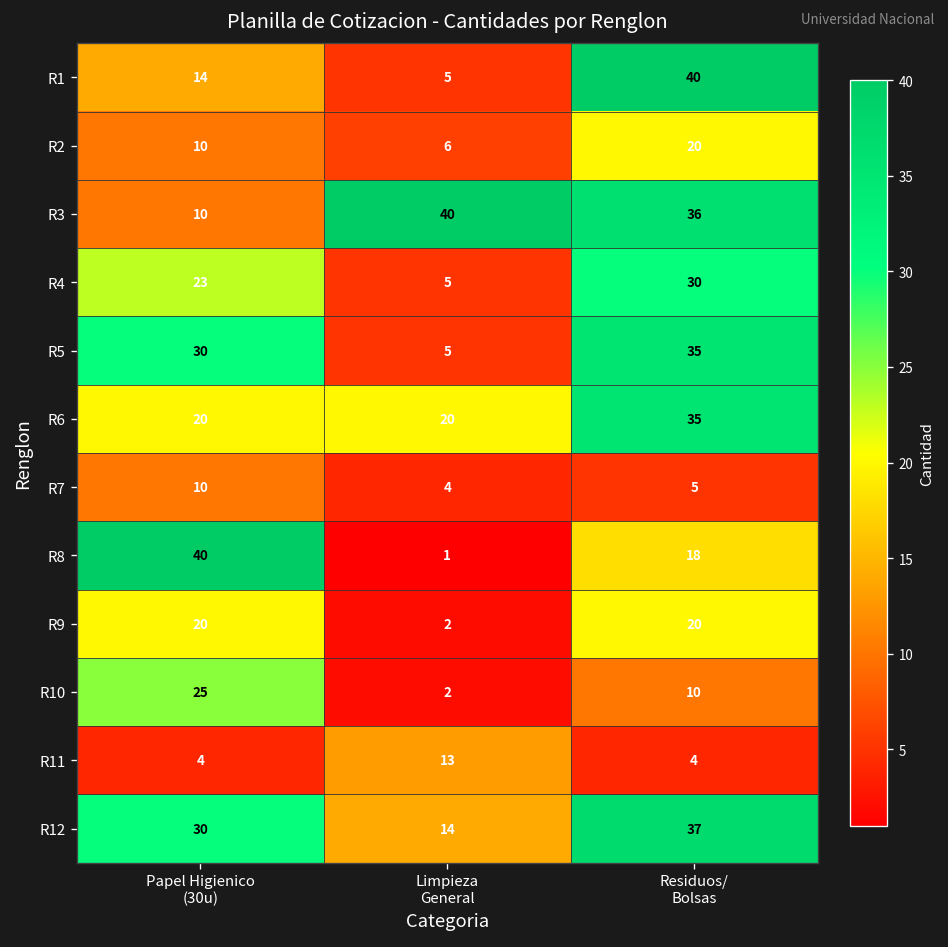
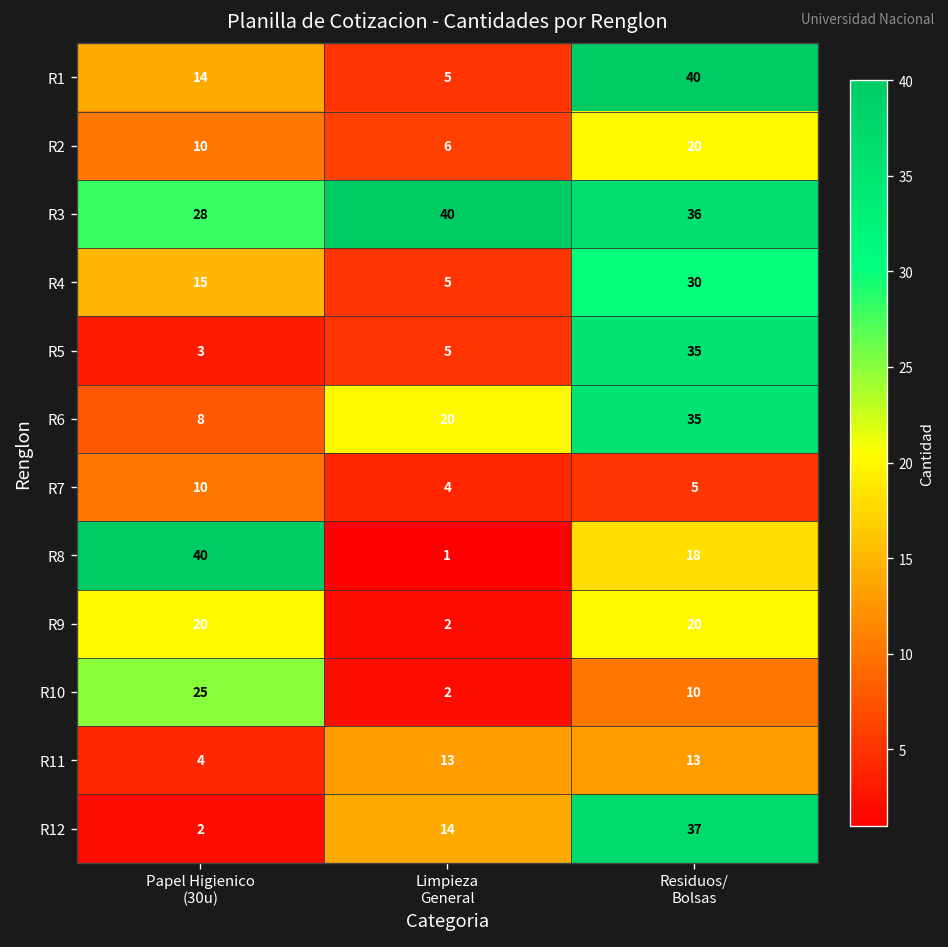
  {
    "R1": {
      "Papel Higienico (30u)": 14,
      "Limpieza General": 5,
      "Residuos/ Bolsas": 40
    },
    "R2": {
      "Papel Higienico (30u)": 10,
      "Limpieza General": 6,
      "Residuos/ Bolsas": 20
    },
    "R3": {
-     "Papel Higienico (30u)": 10,
+     "Papel Higienico (30u)": 28,
      "Limpieza General": 40,
      "Residuos/ Bolsas": 36
    },
    "R4": {
-     "Papel Higienico (30u)": 23,
+     "Papel Higienico (30u)": 15,
      "Limpieza General": 5,
      "Residuos/ Bolsas": 30
    },
    "R5": {
-     "Papel Higienico (30u)": 30,
+     "Papel Higienico (30u)": 3,
      "Limpieza General": 5,
      "Residuos/ Bolsas": 35
    },
    "R6": {
-     "Papel Higienico (30u)": 20,
+     "Papel Higienico (30u)": 8,
      "Limpieza General": 20,
      "Residuos/ Bolsas": 35
    },
    "R7": {
      "Papel Higienico (30u)": 10,
      "Limpieza General": 4,
      "Residuos/ Bolsas": 5
    },
    "R8": {
      "Papel Higienico (30u)": 40,
      "Limpieza General": 1,
      "Residuos/ Bolsas": 18
    },
    "R9": {
      "Papel Higienico (30u)": 20,
      "Limpieza General": 2,
      "Residuos/ Bolsas": 20
    },
    "R10": {
      "Papel Higienico (30u)": 25,
      "Limpieza General": 2,
      "Residuos/ Bolsas": 10
    },
    "R11": {
      "Papel Higienico (30u)": 4,
      "Limpieza General": 13,
-     "Residuos/ Bolsas": 4
+     "Residuos/ Bolsas": 13
    },
    "R12": {
-     "Papel Higienico (30u)": 30,
+     "Papel Higienico (30u)": 2,
      "Limpieza General": 14,
      "Residuos/ Bolsas": 37
    }
  }
